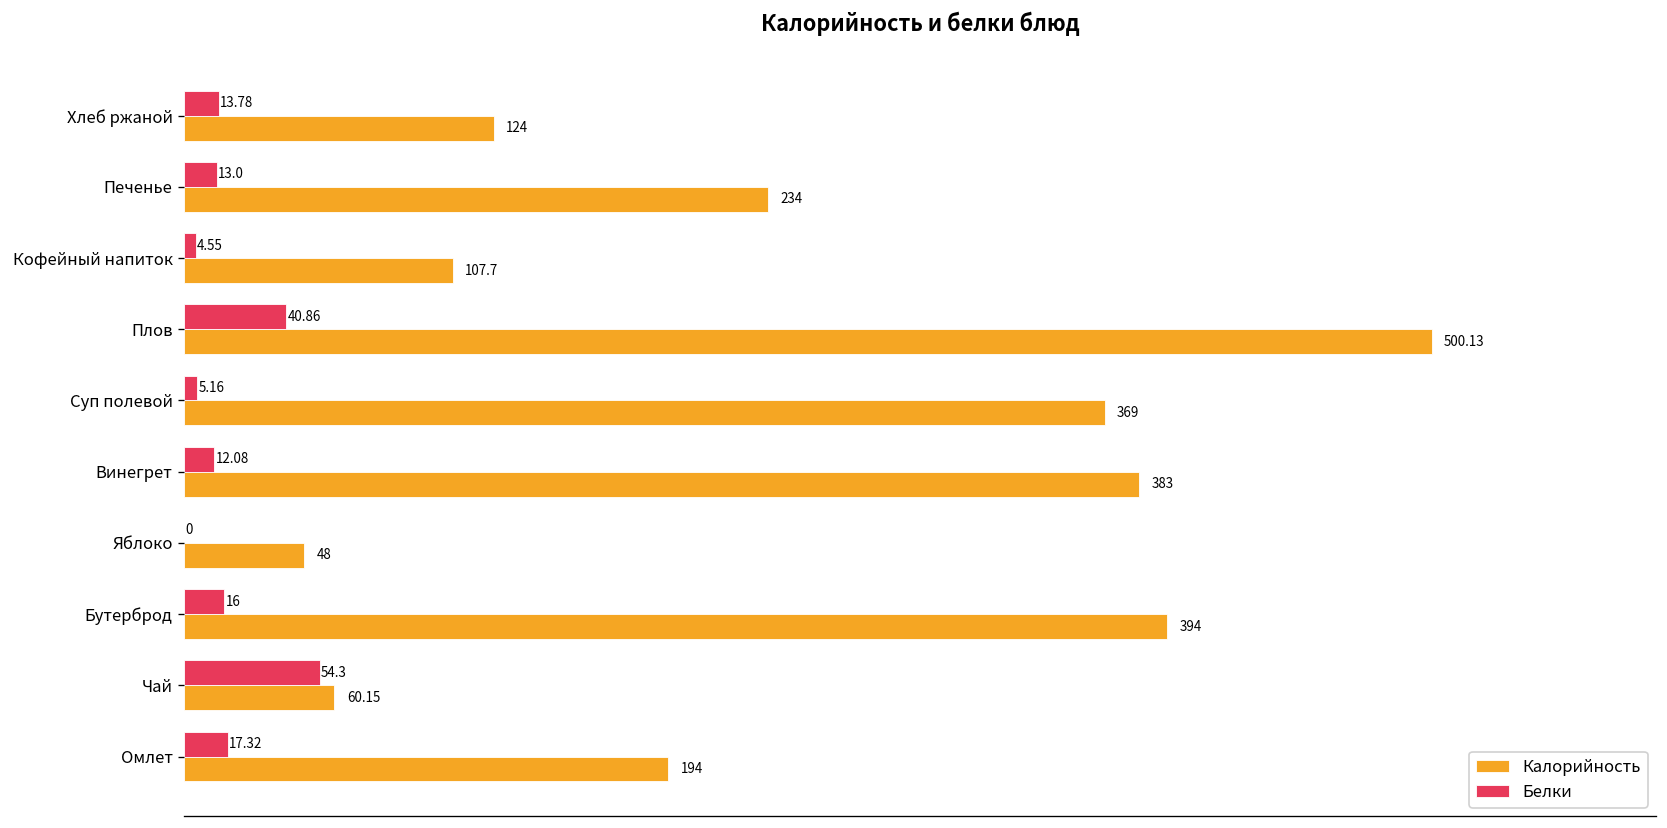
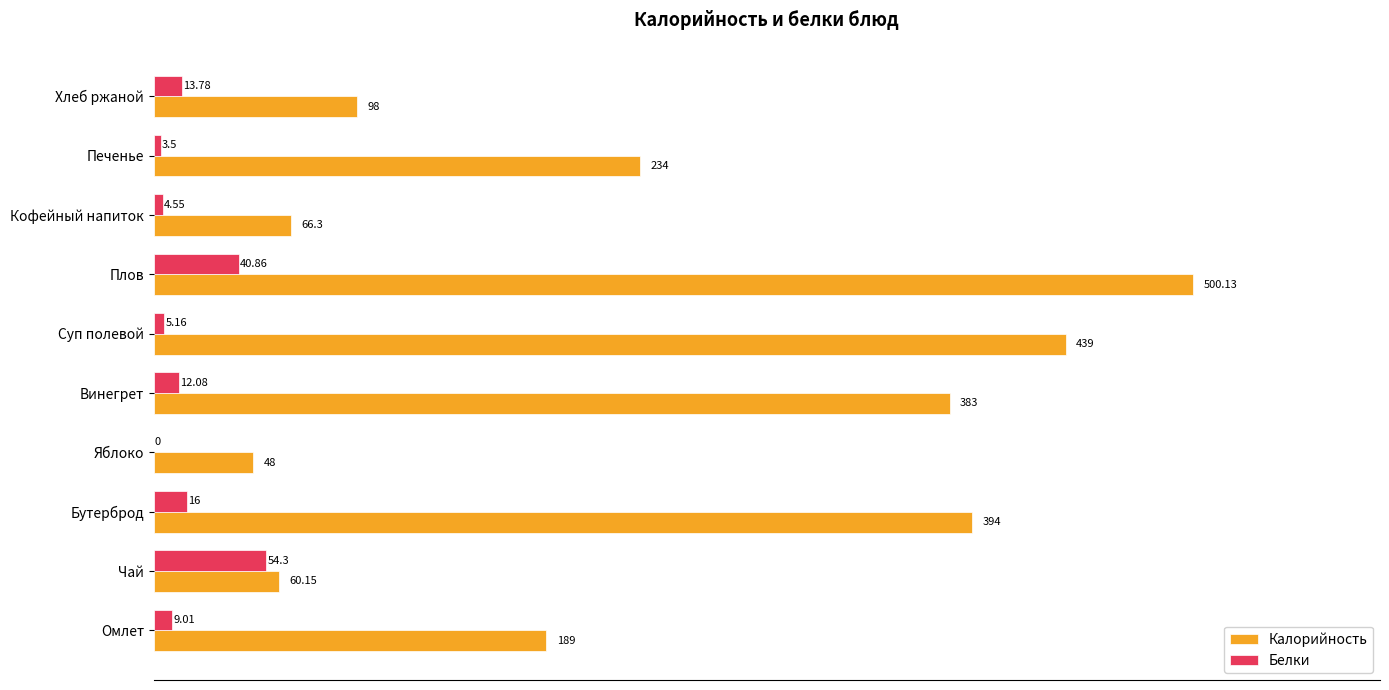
  {
    "Калорийность": {
-     "Хлеб ржаной": 124,
+     "Хлеб ржаной": 98,
      "Печенье": 234,
-     "Кофейный напиток": 107.7,
+     "Кофейный напиток": 66.3,
      "Плов": 500.13,
-     "Суп полевой": 369,
+     "Суп полевой": 439,
      "Винегрет": 383,
      "Яблоко": 48,
      "Бутерброд": 394,
      "Чай": 60.15,
-     "Омлет": 194
+     "Омлет": 189
    },
    "Белки": {
      "Хлеб ржаной": 13.78,
-     "Печенье": 13.0,
+     "Печенье": 3.5,
      "Кофейный напиток": 4.55,
      "Плов": 40.86,
      "Суп полевой": 5.16,
      "Винегрет": 12.08,
      "Яблоко": 0,
      "Бутерброд": 16,
      "Чай": 54.3,
-     "Омлет": 17.32
+     "Омлет": 9.01
    }
  }
